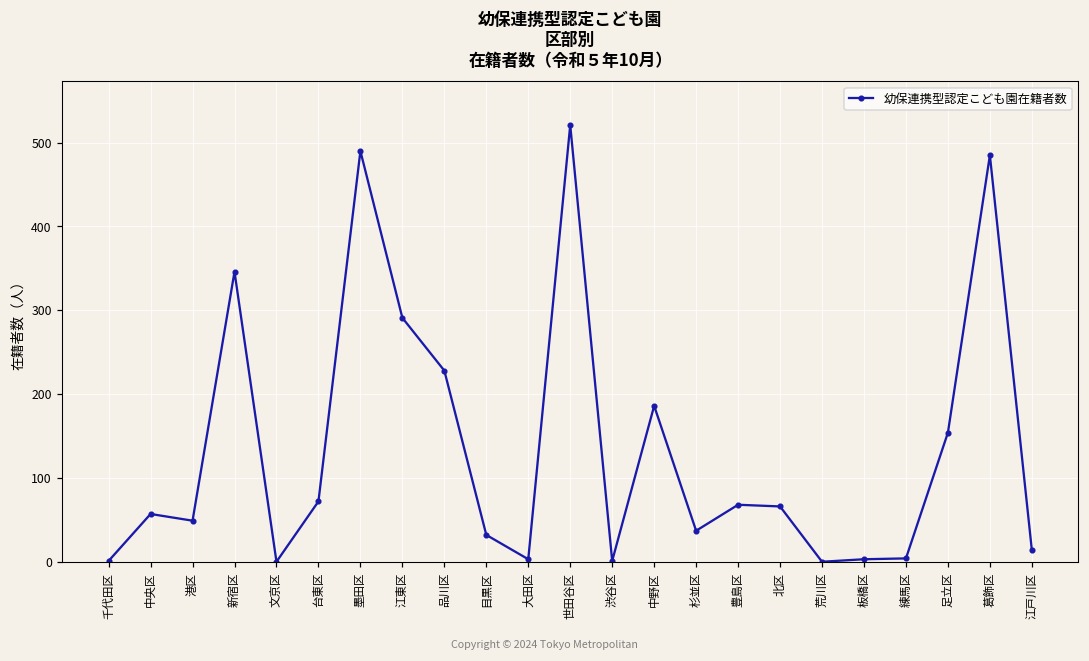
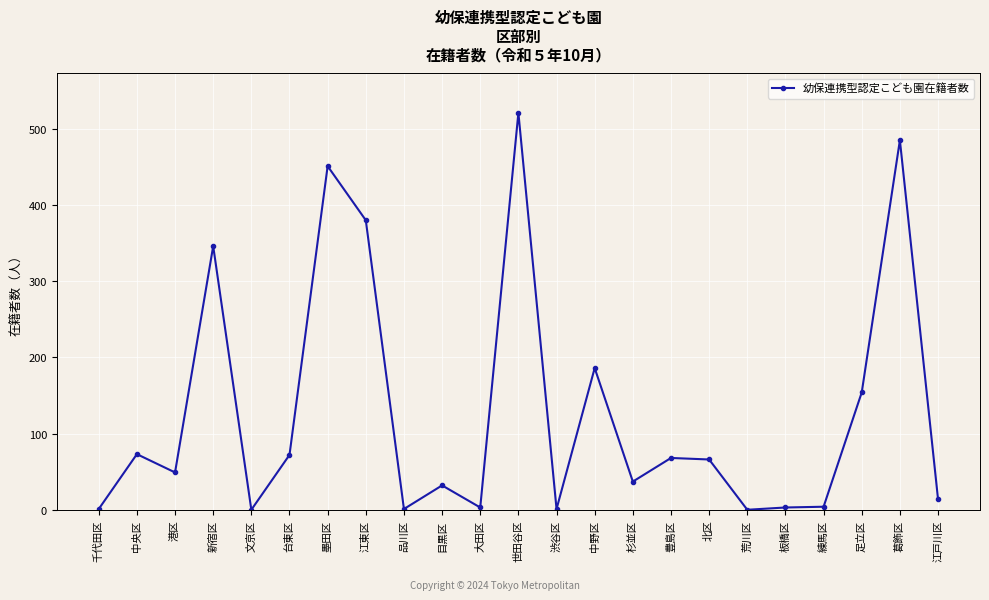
  {
    "千代田区": 0,
-   "中央区": 60,
+   "中央区": 70,
    "港区": 50,
    "新宿区": 350,
    "文京区": 0,
    "台東区": 70,
-   "墨田区": 490,
-   "江東区": 290,
-   "品川区": 230,
+   "墨田区": 450,
+   "江東区": 380,
+   "品川区": 0,
    "目黒区": 30,
    "大田区": 0,
    "世田谷区": 520,
    "渋谷区": 0,
    "中野区": 190,
    "杉並区": 40,
    "豊島区": 70,
    "北区": 70,
    "荒川区": 0,
    "板橋区": 0,
    "練馬区": 0,
    "足立区": 150,
    "葛飾区": 490,
    "江戸川区": 10
  }
